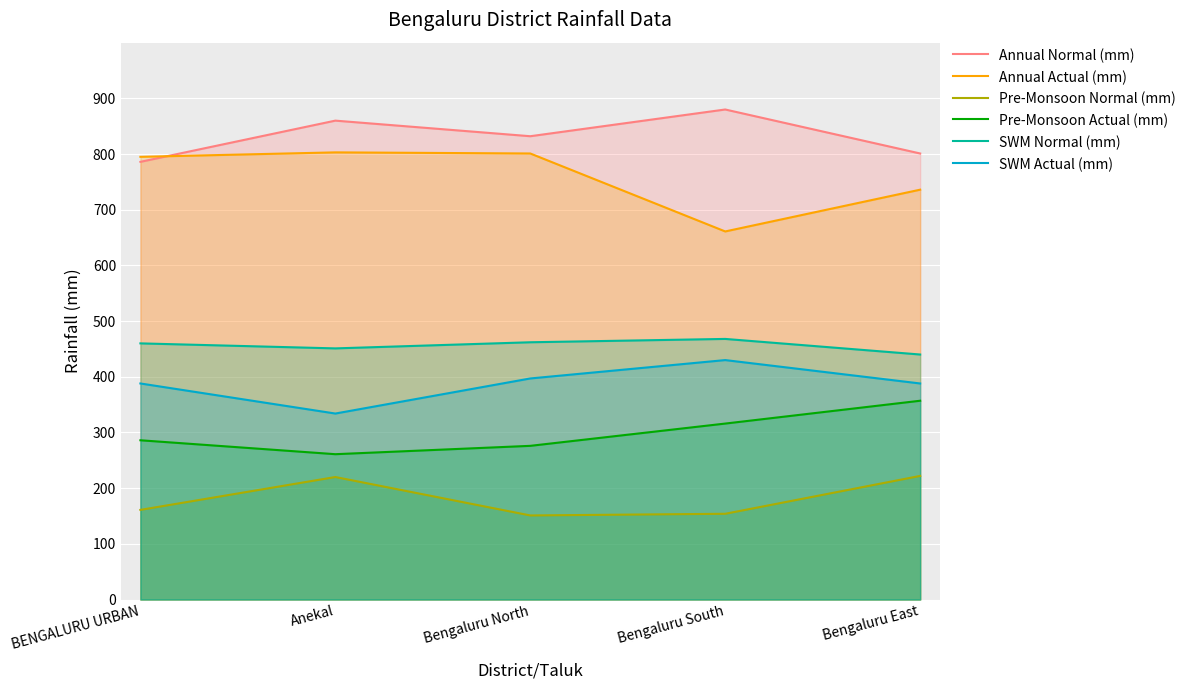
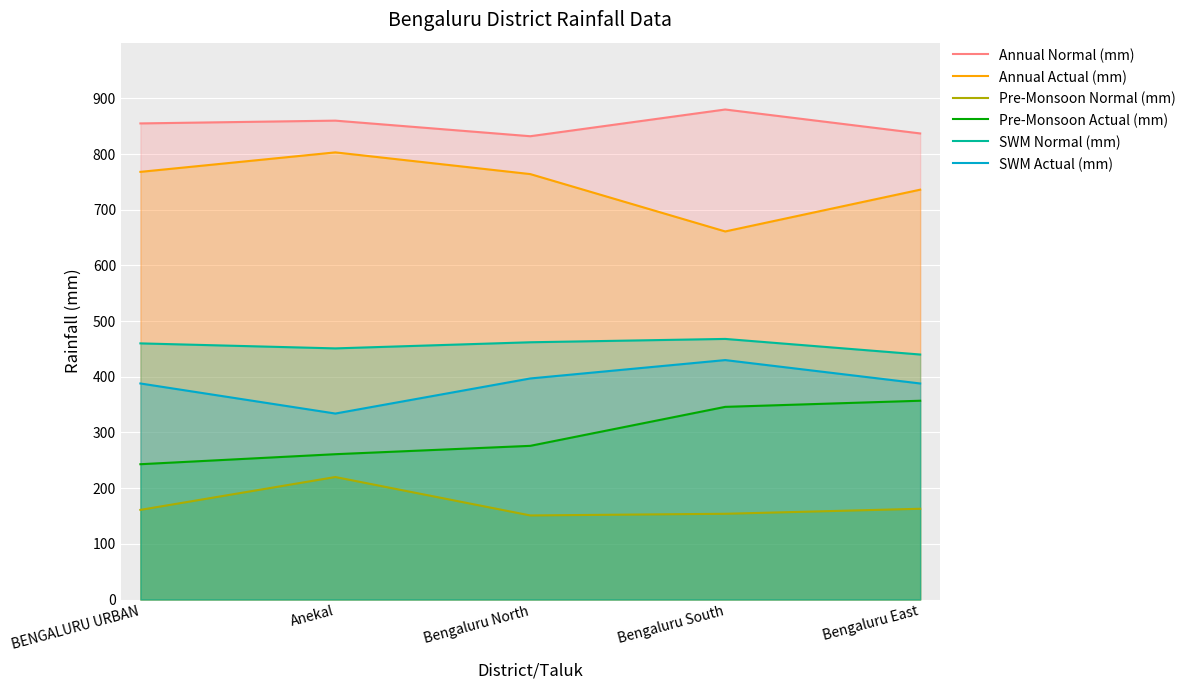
  {
    "Annual Normal (mm)": {
-     "BENGALURU URBAN": 790,
+     "BENGALURU URBAN": 860,
      "Anekal": 860,
      "Bengaluru North": 830,
      "Bengaluru South": 880,
-     "Bengaluru East": 800
+     "Bengaluru East": 840
    },
    "Annual Actual (mm)": {
-     "BENGALURU URBAN": 800,
+     "BENGALURU URBAN": 770,
      "Anekal": 800,
-     "Bengaluru North": 800,
+     "Bengaluru North": 760,
      "Bengaluru South": 660,
      "Bengaluru East": 740
    },
    "Pre-Monsoon Normal (mm)": {
      "BENGALURU URBAN": 160,
      "Anekal": 220,
      "Bengaluru North": 150,
      "Bengaluru South": 150,
-     "Bengaluru East": 220
+     "Bengaluru East": 160
    },
    "Pre-Monsoon Actual (mm)": {
-     "BENGALURU URBAN": 290,
+     "BENGALURU URBAN": 240,
      "Anekal": 260,
      "Bengaluru North": 280,
-     "Bengaluru South": 320,
+     "Bengaluru South": 350,
      "Bengaluru East": 360
    }
  }
